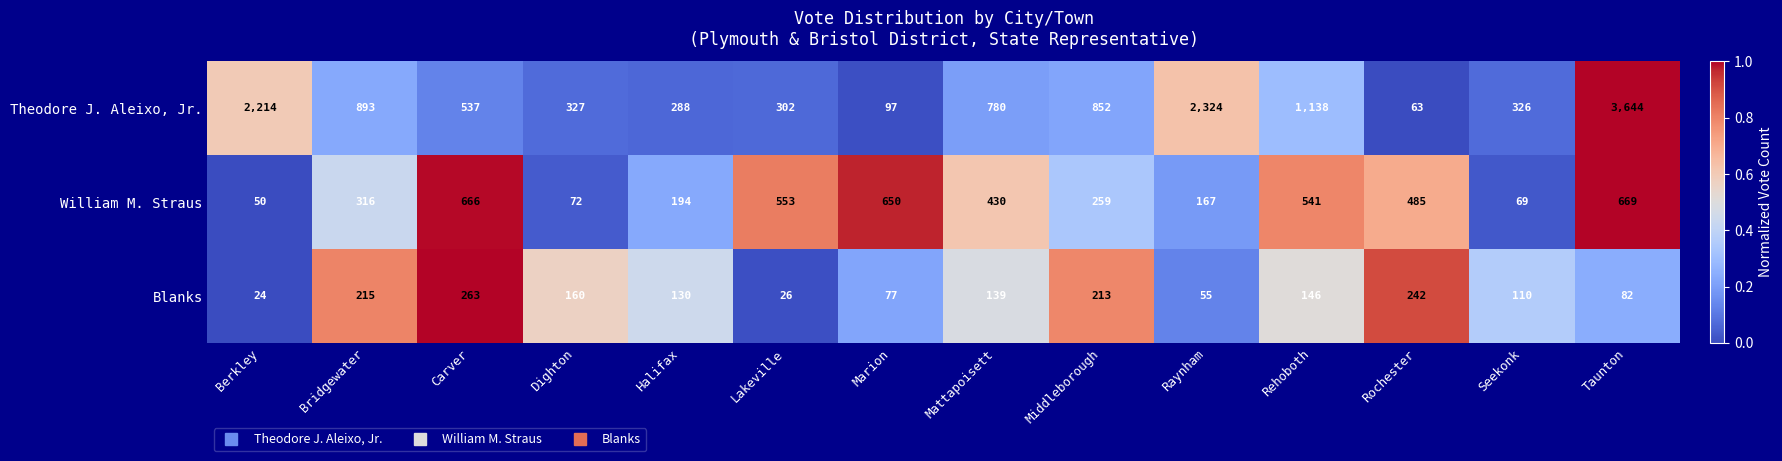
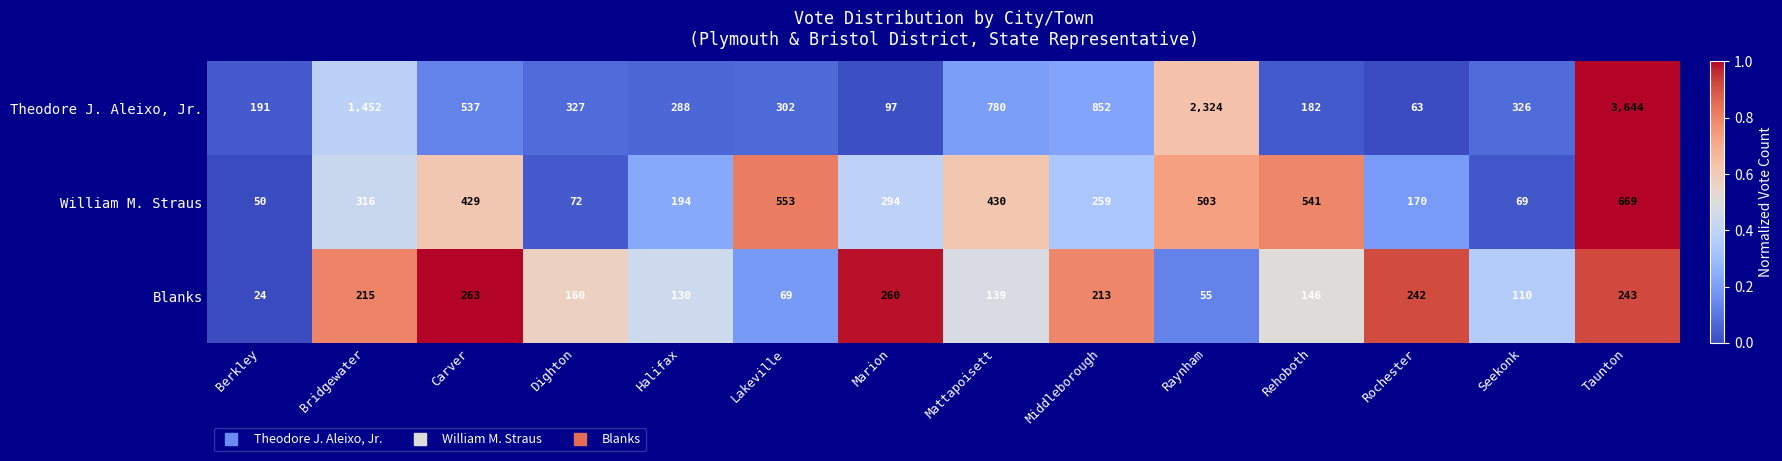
  {
    "Theodore J. Aleixo, Jr.": {
-     "Berkley": "2,214",
-     "Bridgewater": "893",
+     "Berkley": "191",
+     "Bridgewater": "1,452",
      "Carver": "537",
      "Dighton": "327",
      "Halifax": "288",
      "Lakeville": "302",
      "Marion": "97",
      "Mattapoisett": "780",
      "Middleborough": "852",
      "Raynham": "2,324",
-     "Rehoboth": "1,138",
+     "Rehoboth": "182",
      "Rochester": "63",
      "Seekonk": "326",
      "Taunton": "3,644"
    },
    "William M. Straus": {
      "Berkley": "50",
      "Bridgewater": "316",
-     "Carver": "666",
+     "Carver": "429",
      "Dighton": "72",
      "Halifax": "194",
      "Lakeville": "553",
-     "Marion": "650",
+     "Marion": "294",
      "Mattapoisett": "430",
      "Middleborough": "259",
-     "Raynham": "167",
+     "Raynham": "503",
      "Rehoboth": "541",
-     "Rochester": "485",
+     "Rochester": "170",
      "Seekonk": "69",
      "Taunton": "669"
    },
    "Blanks": {
      "Berkley": "24",
      "Bridgewater": "215",
      "Carver": "263",
      "Dighton": "160",
      "Halifax": "130",
-     "Lakeville": "26",
-     "Marion": "77",
+     "Lakeville": "69",
+     "Marion": "260",
      "Middleborough": "213",
      "Raynham": "55",
      "Rochester": "242",
      "Seekonk": "110",
-     "Taunton": "82"
+     "Taunton": "243"
    }
  }
